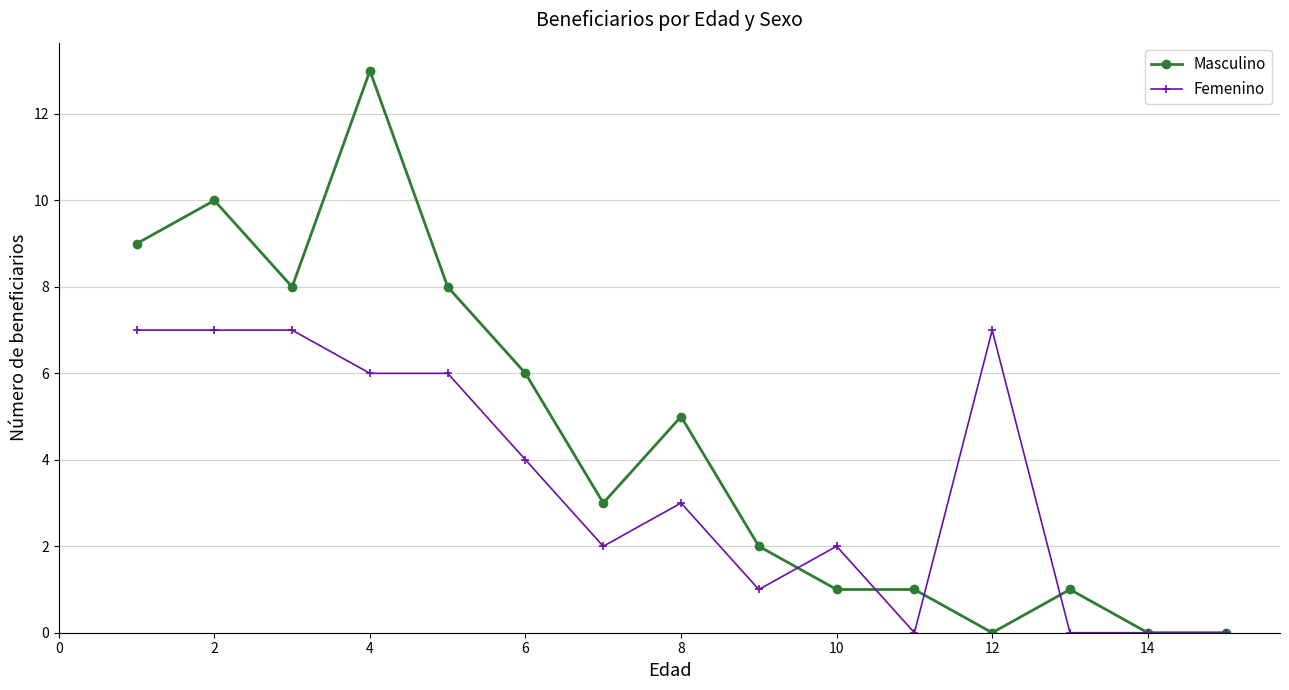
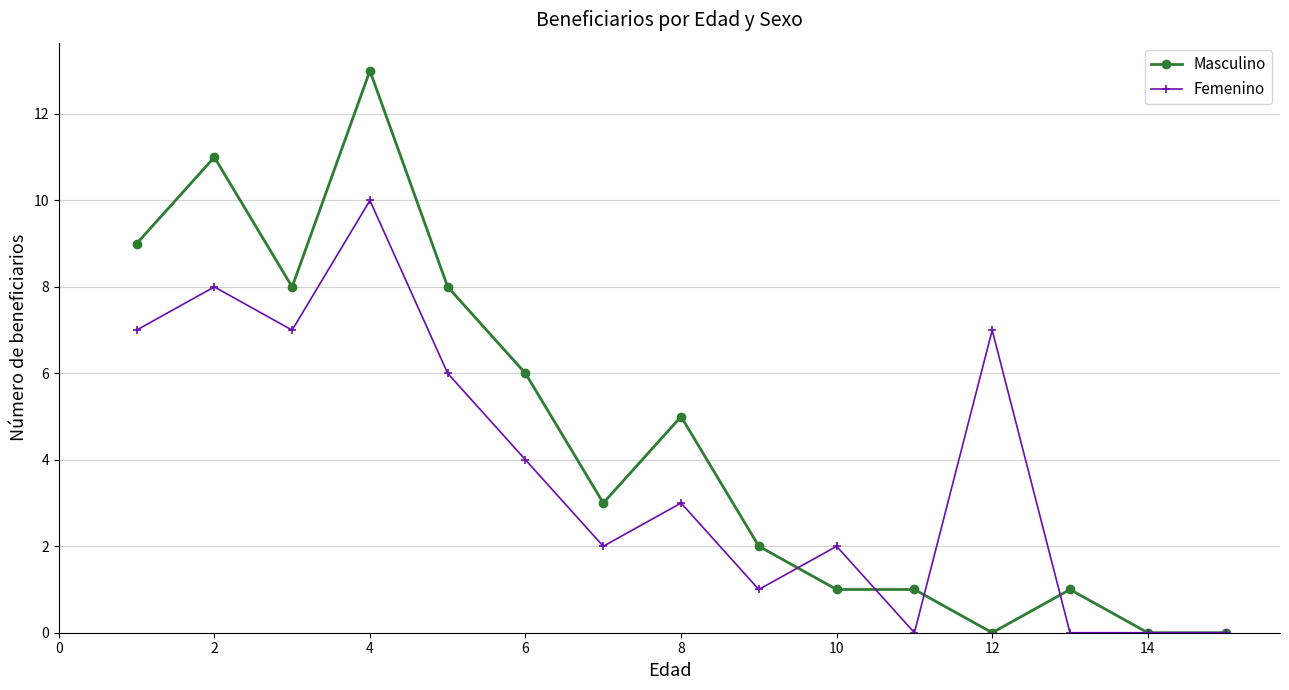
  {
    "Masculino": {
-     "2": 10,
+     "2": 11,
      "4": 13,
      "6": 6,
      "8": 5,
      "10": 1,
      "12": 0
    },
    "Femenino": {
-     "2": 7,
-     "4": 6,
+     "2": 8,
+     "4": 10,
      "6": 4,
      "8": 3,
      "10": 2,
      "12": 7
    }
  }
